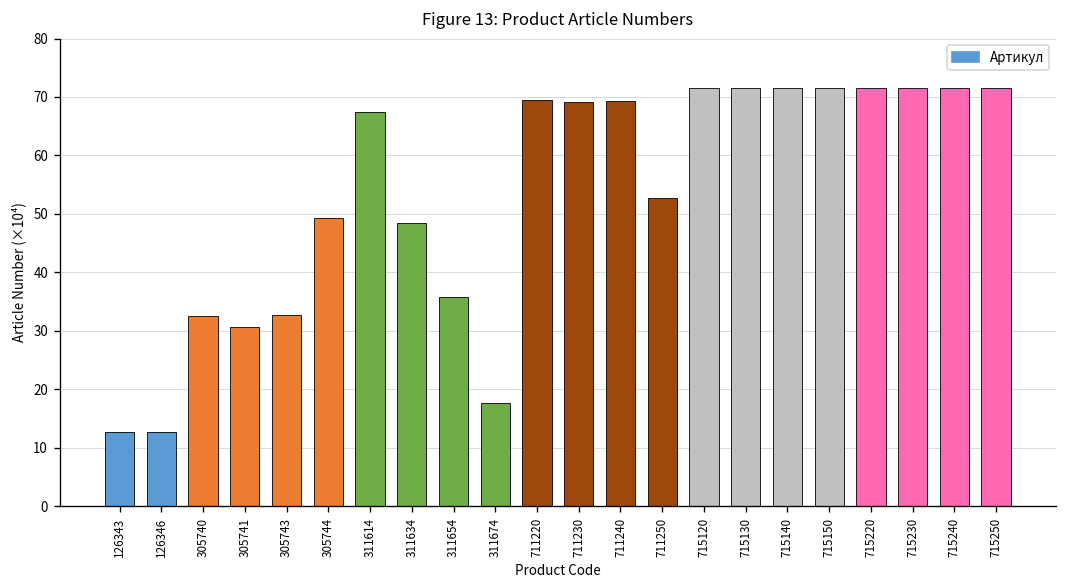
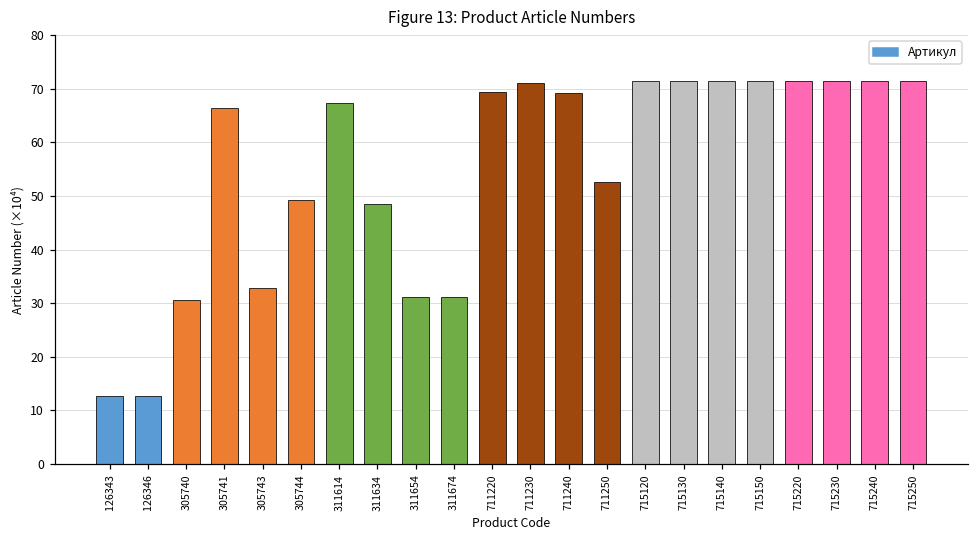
  {
    "126343": 13,
    "126346": 13,
-   "305740": 33,
-   "305741": 31,
+   "305740": 31,
+   "305741": 66,
    "305743": 33,
    "305744": 49,
    "311614": 67,
    "311634": 48,
-   "311654": 36,
-   "311674": 18,
+   "311654": 31,
+   "311674": 31,
    "711220": 69,
-   "711230": 69,
+   "711230": 71,
    "711240": 69,
    "711250": 53,
    "715120": 72,
    "715130": 72,
    "715140": 72,
    "715150": 72,
    "715220": 72,
    "715230": 72,
    "715240": 72,
    "715250": 72
  }
